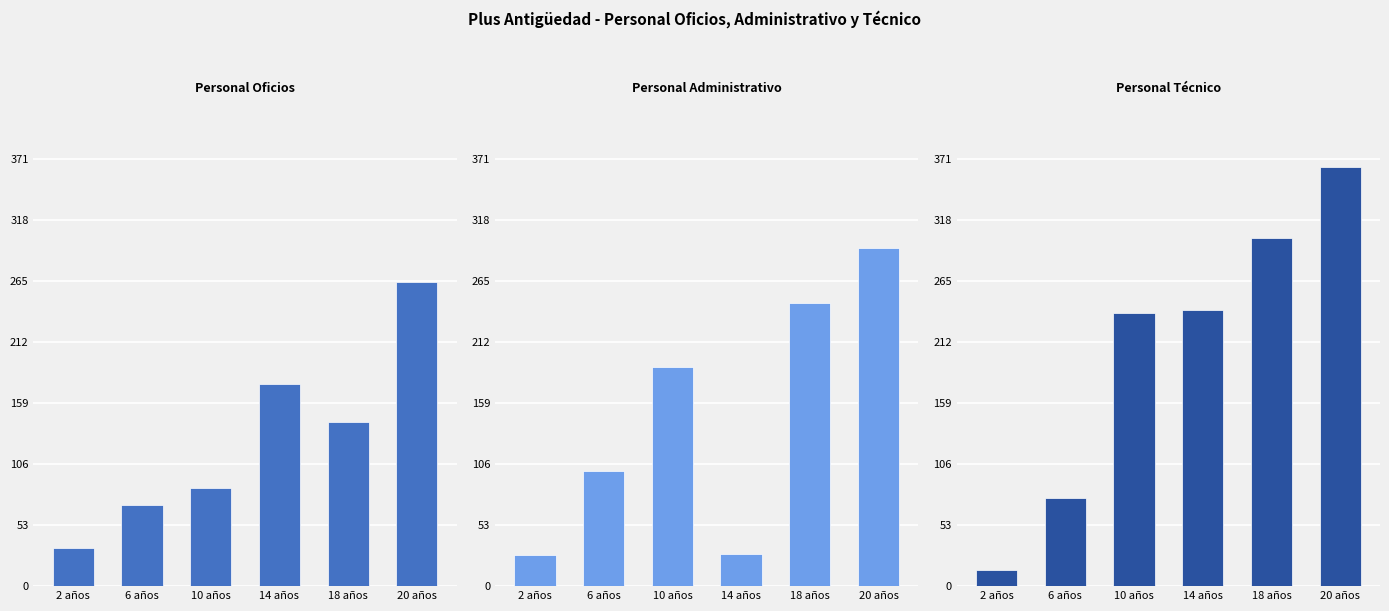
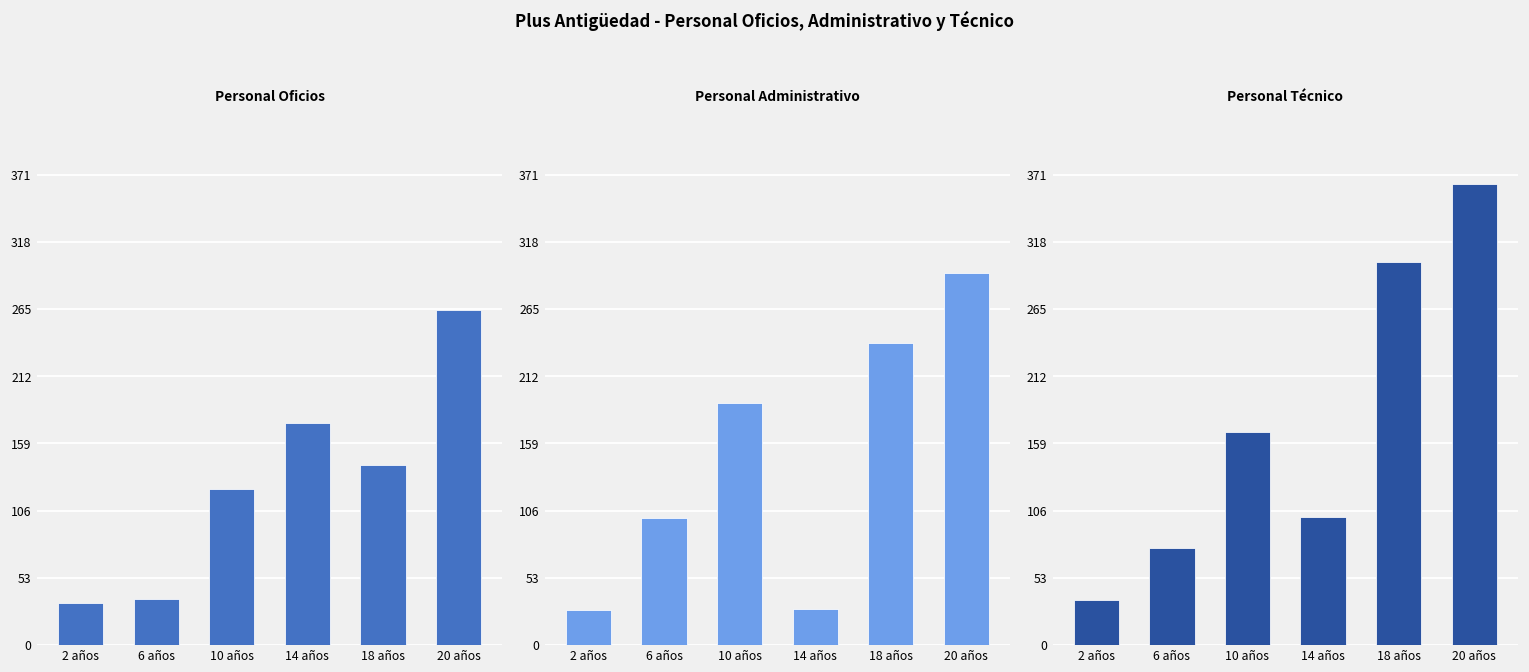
  {
    "Personal Oficios": {
      "2 años": 33,
-     "6 años": 70,
-     "10 años": 85,
+     "6 años": 36,
+     "10 años": 123,
      "14 años": 176,
      "18 años": 142,
      "20 años": 264
    },
    "Personal Administrativo": {
      "2 años": 27,
      "6 años": 100,
      "10 años": 191,
      "14 años": 28,
-     "18 años": 247,
+     "18 años": 238,
      "20 años": 294
    },
    "Personal Técnico": {
-     "2 años": 14,
+     "2 años": 35,
      "6 años": 76,
-     "10 años": 237,
-     "14 años": 240,
+     "10 años": 168,
+     "14 años": 101,
      "18 años": 303,
      "20 años": 364
    }
  }
